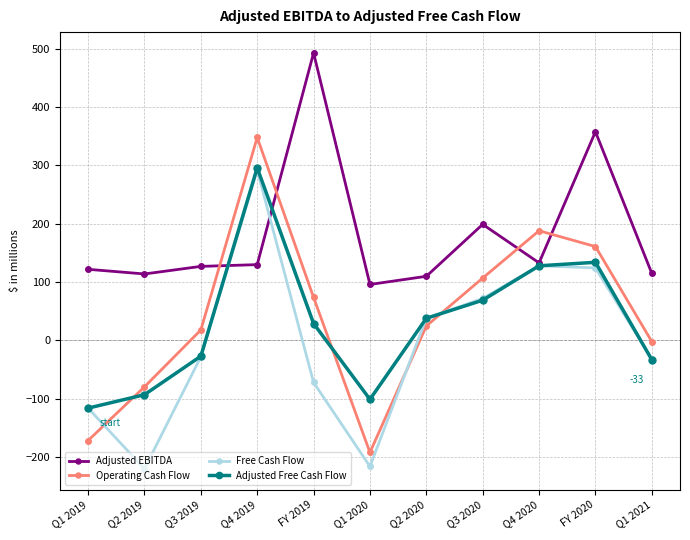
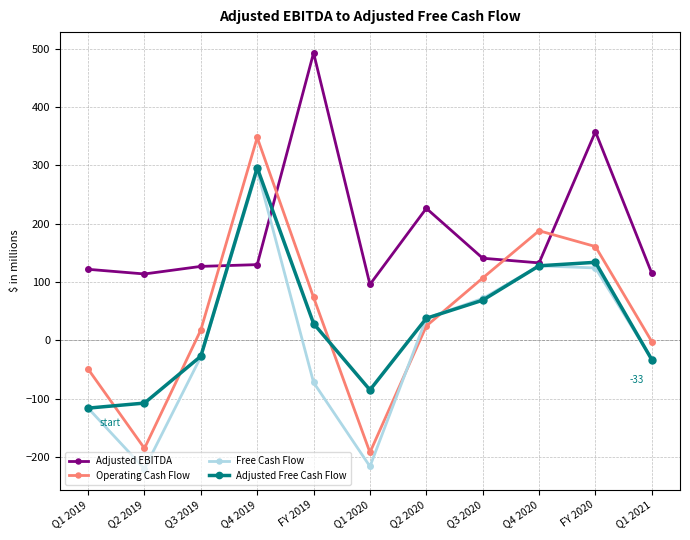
  {
    "Adjusted EBITDA": {
      "Q1 2019": 120,
      "Q2 2019": 110,
      "Q3 2019": 130,
      "Q4 2019": 130,
      "FY 2019": 490,
      "Q1 2020": 100,
-     "Q2 2020": 110,
-     "Q3 2020": 200,
+     "Q2 2020": 230,
+     "Q3 2020": 140,
      "Q4 2020": 130,
      "FY 2020": 360,
      "Q1 2021": 120
    },
    "Operating Cash Flow": {
-     "Q1 2019": -170,
-     "Q2 2019": -80,
+     "Q1 2019": -50,
+     "Q2 2019": -190,
      "Q3 2019": 20,
      "Q4 2019": 350,
      "FY 2019": 70,
      "Q1 2020": -190,
      "Q2 2020": 20,
      "Q3 2020": 110,
      "Q4 2020": 190,
      "FY 2020": 160,
      "Q1 2021": 0
    },
    "Free Cash Flow": {
      "FY 2019": -70,
      "Q1 2020": -220,
      "FY 2020": 120
    },
    "Adjusted Free Cash Flow": {
-     "Q2 2019": -90,
+     "Q2 2019": -110,
      "FY 2019": 30,
-     "Q1 2020": -100,
+     "Q1 2020": -80,
      "FY 2020": 130
    }
  }
